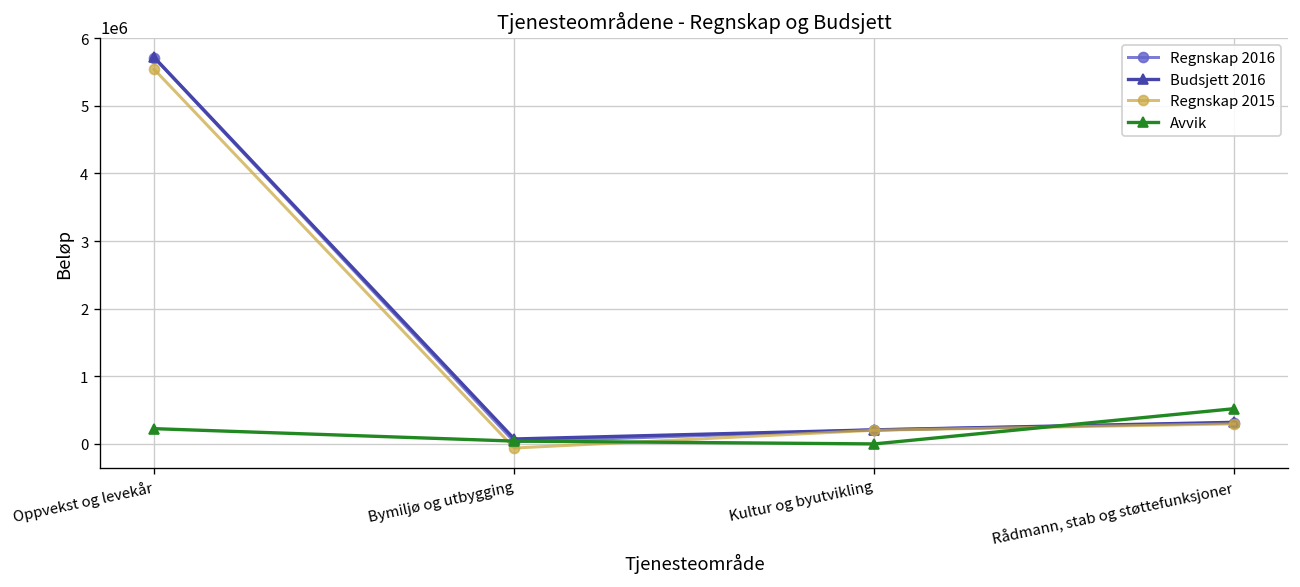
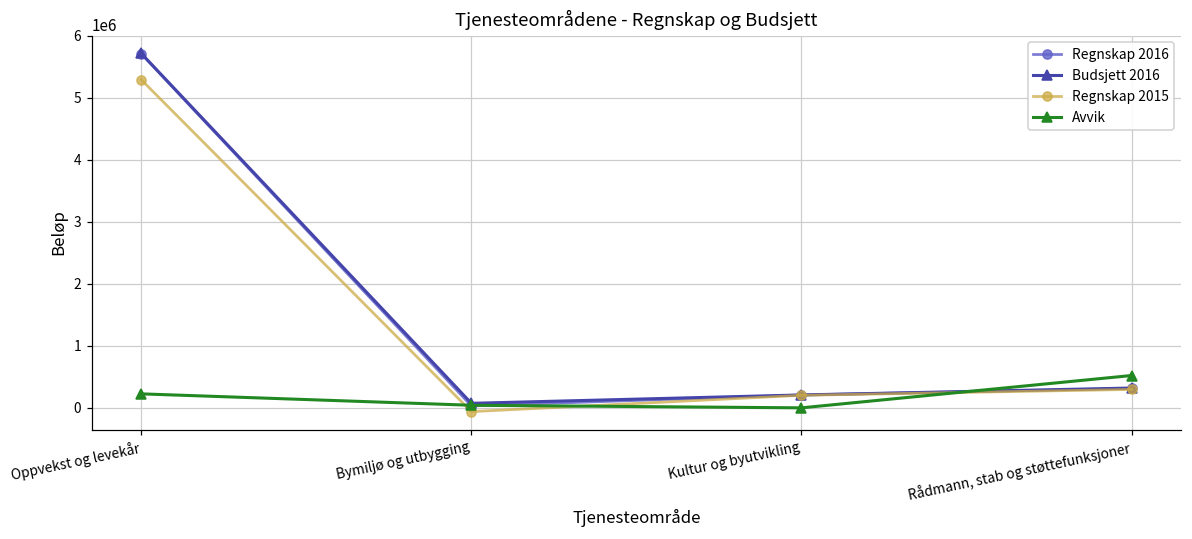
  {
    "Regnskap 2015": {
-     "Oppvekst og levekår": 5500000,
+     "Oppvekst og levekår": 5300000,
      "Bymiljø og utbygging": -100000
    },
    "Avvik": {
      "Oppvekst og levekår": 200000,
      "Kultur og byutvikling": 0,
      "Rådmann, stab og støttefunksjoner": 500000
    }
  }
